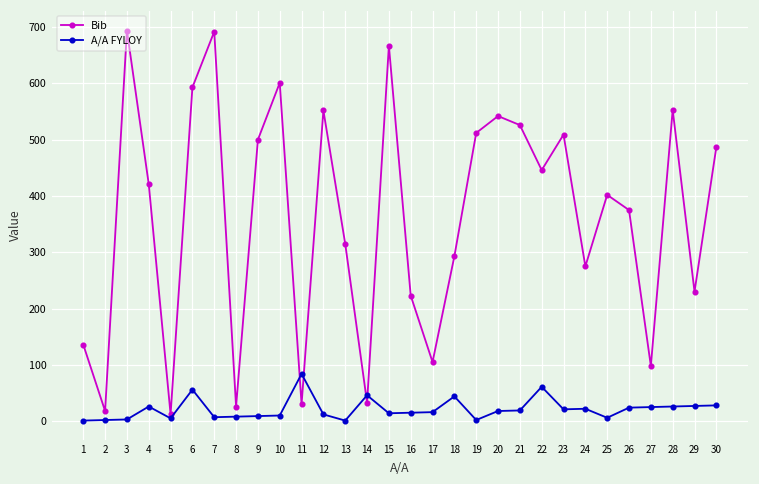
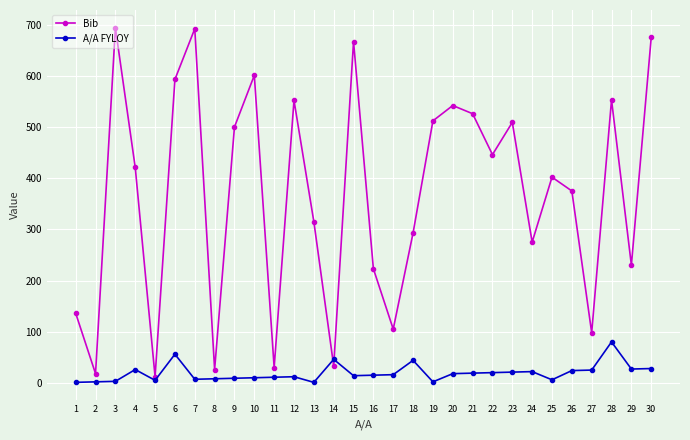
  {
    "Bib": {
      "1": 140,
      "2": 20,
      "4": 420,
      "5": 10,
      "6": 590,
      "7": 690,
      "8": 30,
      "9": 500,
      "10": 600,
      "11": 30,
      "12": 550,
      "13": 320,
      "14": 30,
      "15": 670,
      "16": 220,
      "17": 110,
      "18": 290,
      "19": 510,
      "20": 540,
      "21": 530,
      "22": 450,
      "23": 510,
      "24": 280,
      "25": 400,
      "26": 380,
      "27": 100,
      "28": 550,
      "29": 230,
-     "30": 490
+     "30": 680
    },
    "A/A FYLOY": {
      "1": 0,
      "2": 0,
      "3": 0,
      "4": 30,
      "5": 10,
      "6": 60,
      "7": 10,
      "8": 10,
      "9": 10,
      "10": 10,
-     "11": 80,
+     "11": 10,
      "12": 10,
      "13": 0,
      "14": 50,
      "15": 10,
      "16": 20,
      "17": 20,
      "18": 40,
      "19": 0,
      "20": 20,
      "21": 20,
-     "22": 60,
+     "22": 20,
      "23": 20,
      "24": 20,
      "25": 10,
      "26": 20,
      "27": 30,
-     "28": 30,
+     "28": 80,
      "29": 30,
      "30": 30
    }
  }
